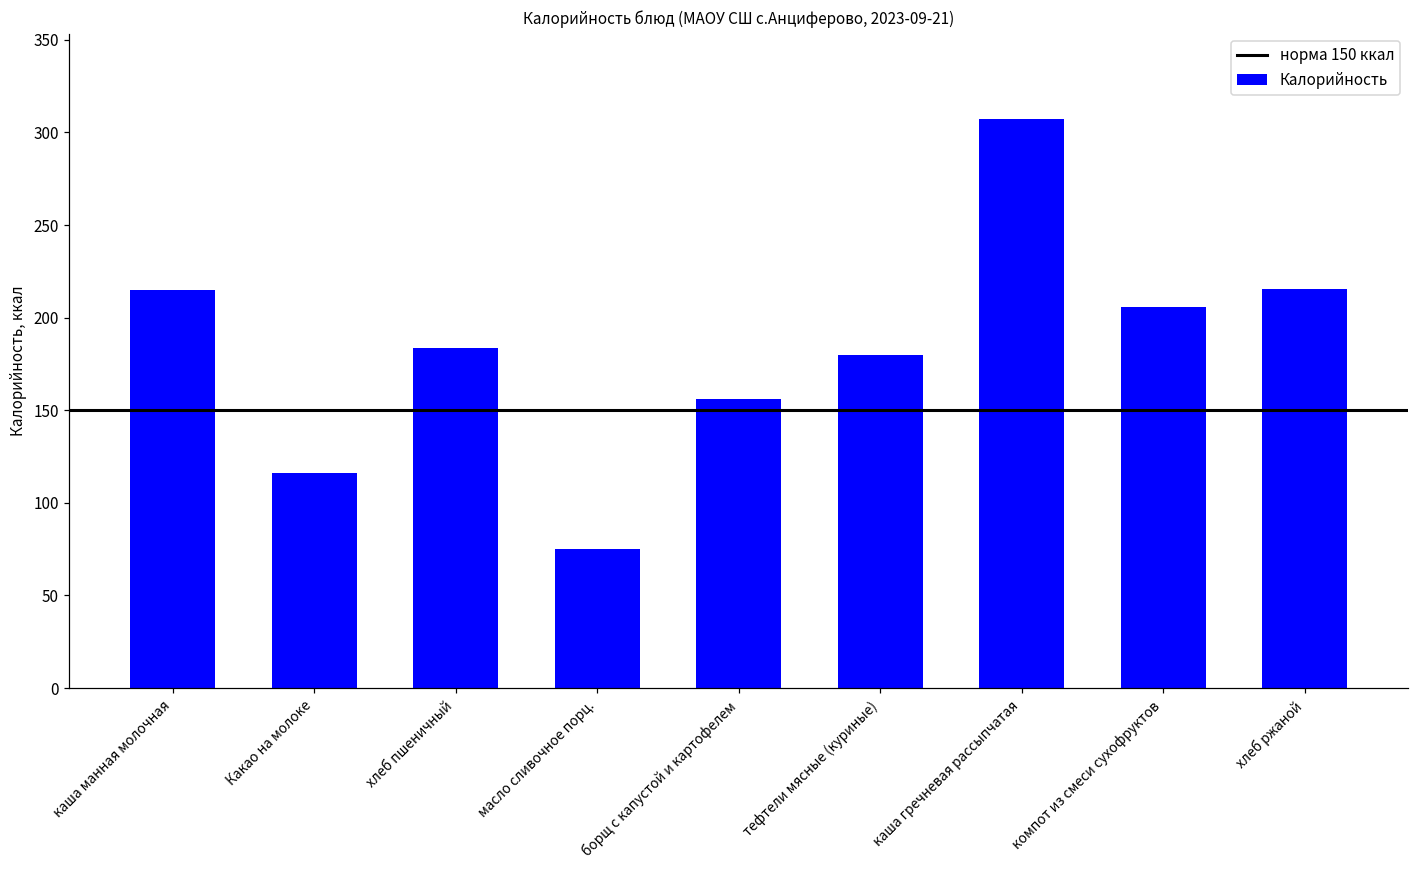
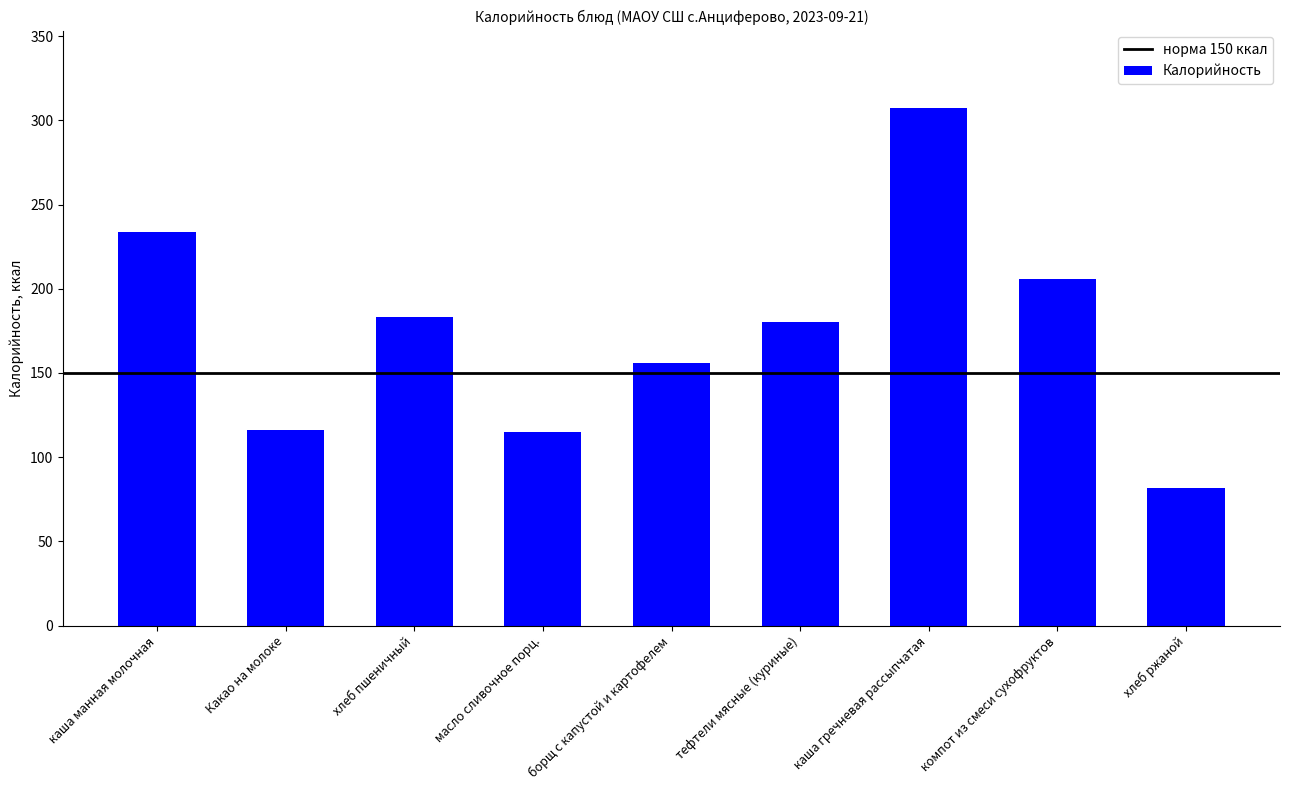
  {
-   "каша манная молочная": 215,
+   "каша манная молочная": 234,
    "Какао на молоке": 116,
    "хлеб пшеничный": 184,
-   "масло сливочное порц.": 75,
+   "масло сливочное порц.": 115,
    "борщ с капустой и картофелем": 156,
    "тефтели мясные (куриные)": 180,
    "каша гречневая рассыпчатая": 307,
    "компот из смеси сухофруктов": 206,
-   "хлеб ржаной": 215
+   "хлеб ржаной": 81
  }
